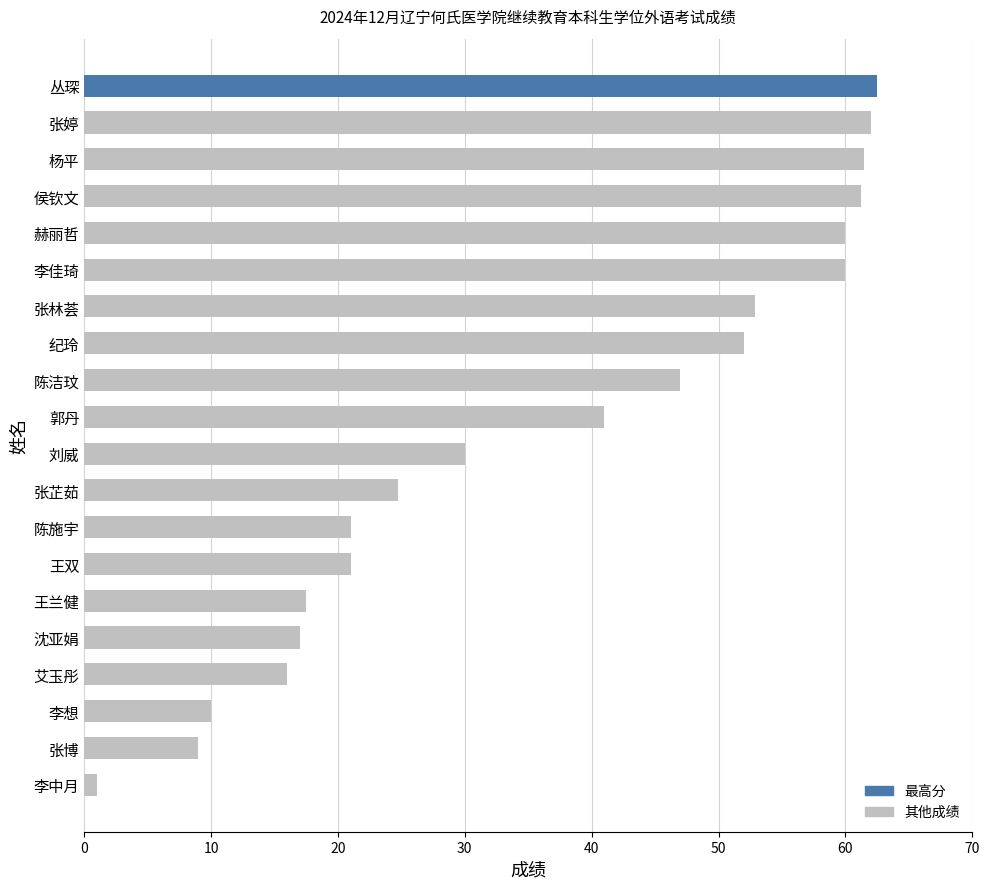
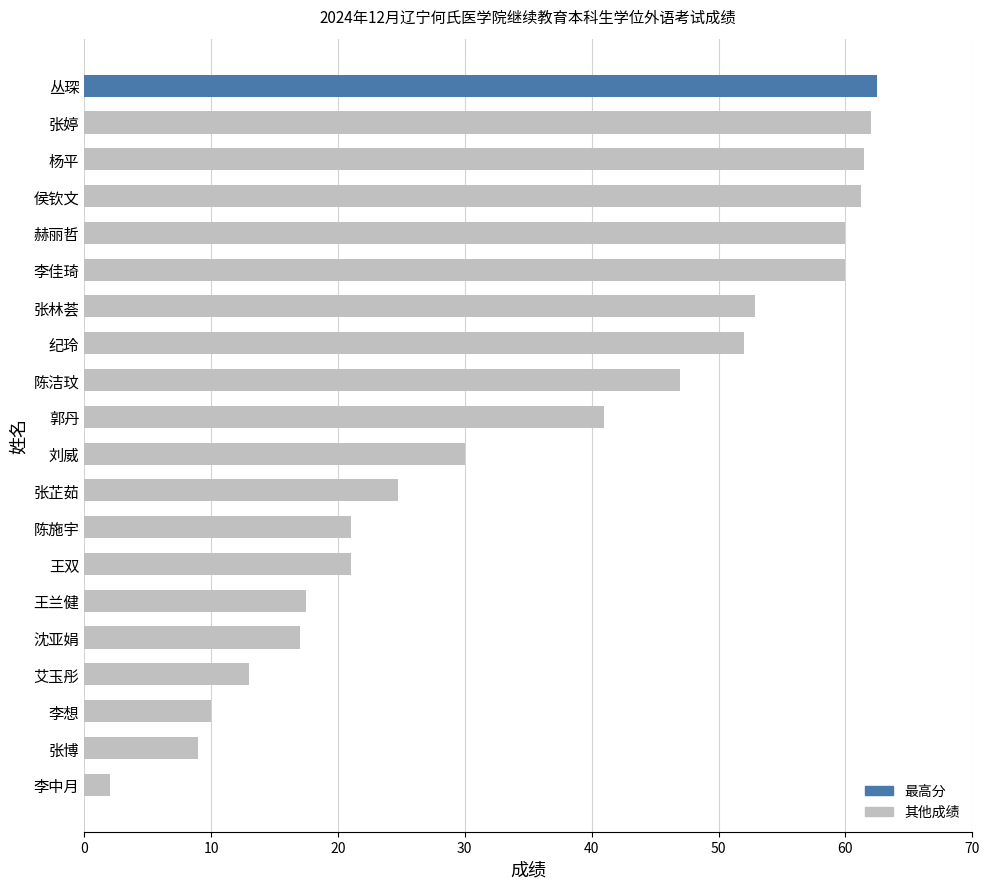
  {
    "丛琛": 62.5,
    "张婷": 62,
    "杨平": 61.5,
    "侯钦文": 61.2,
    "赫丽哲": 60,
    "李佳琦": 60,
    "张林荟": 53,
    "纪玲": 52,
    "陈洁玟": 47,
    "郭丹": 41,
    "刘威": 30,
    "张芷茹": 24.7,
    "陈施宇": 21,
    "王双": 21,
    "王兰健": 17.5,
    "沈亚娟": 17,
-   "艾玉彤": 16,
+   "艾玉彤": 13,
    "李想": 10,
    "张博": 9,
-   "李中月": 1
+   "李中月": 2
  }
